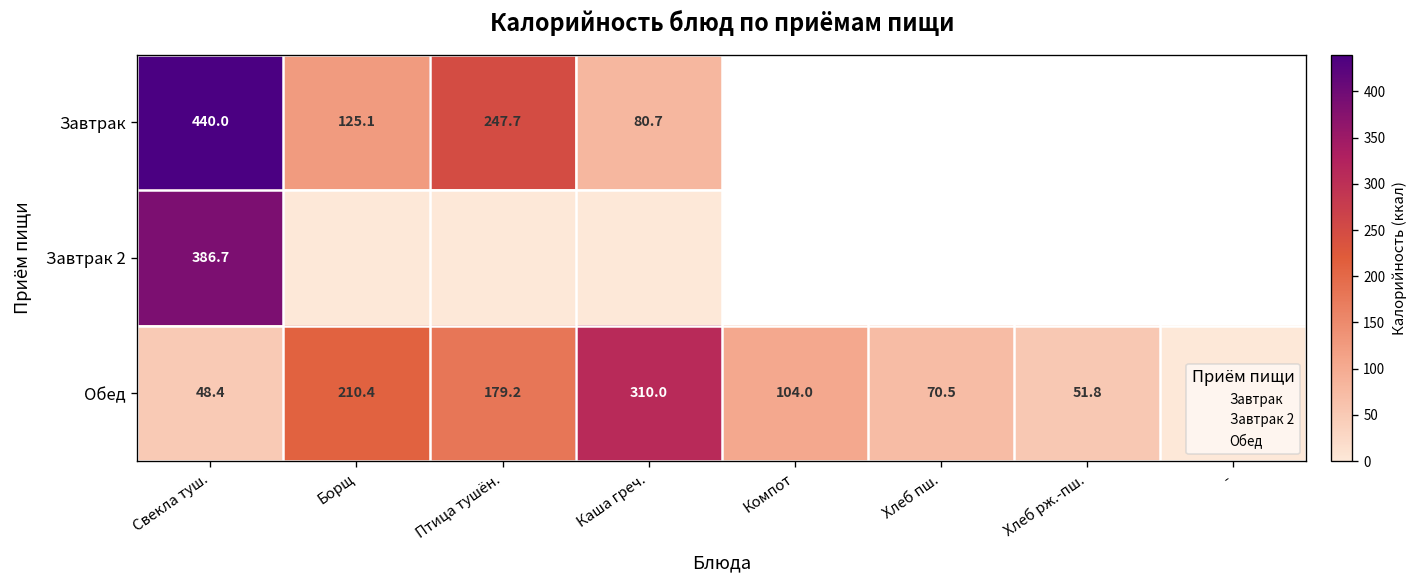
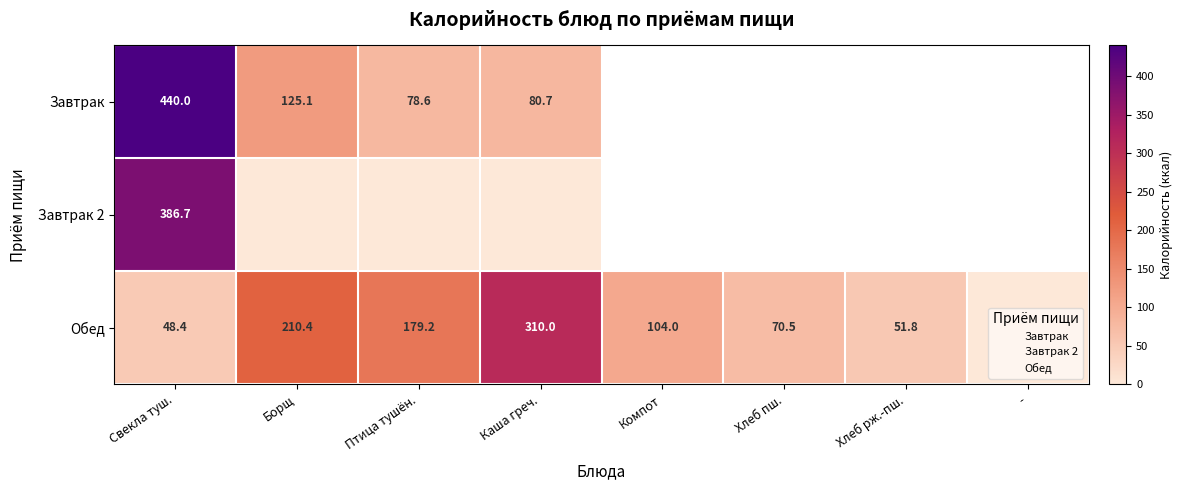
  {
    "Завтрак": {
      "Свекла туш.": 440.0,
      "Борщ": 125.1,
-     "Птица тушён.": 247.7,
+     "Птица тушён.": 78.6,
      "Каша греч.": 80.7
    },
    "Завтрак 2": {
      "Свекла туш.": 386.7
    },
    "Обед": {
      "Свекла туш.": 48.4,
      "Борщ": 210.4,
      "Птица тушён.": 179.2,
      "Каша греч.": 310.0,
      "Компот": 104.0,
      "Хлеб пш.": 70.5,
      "Хлеб рж.-пш.": 51.8
    }
  }
